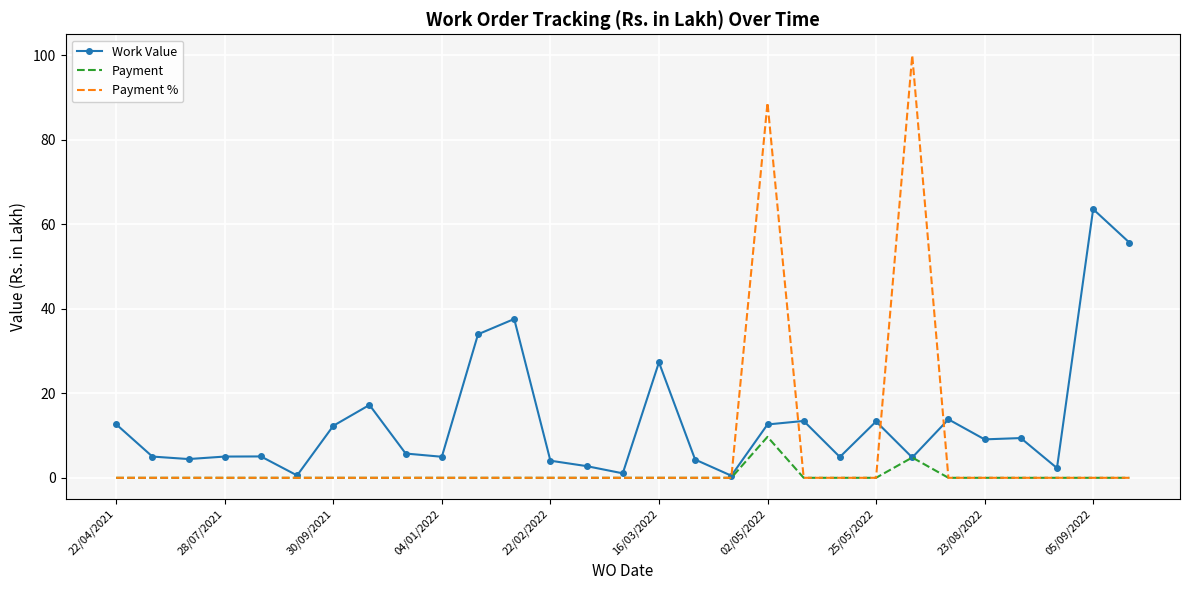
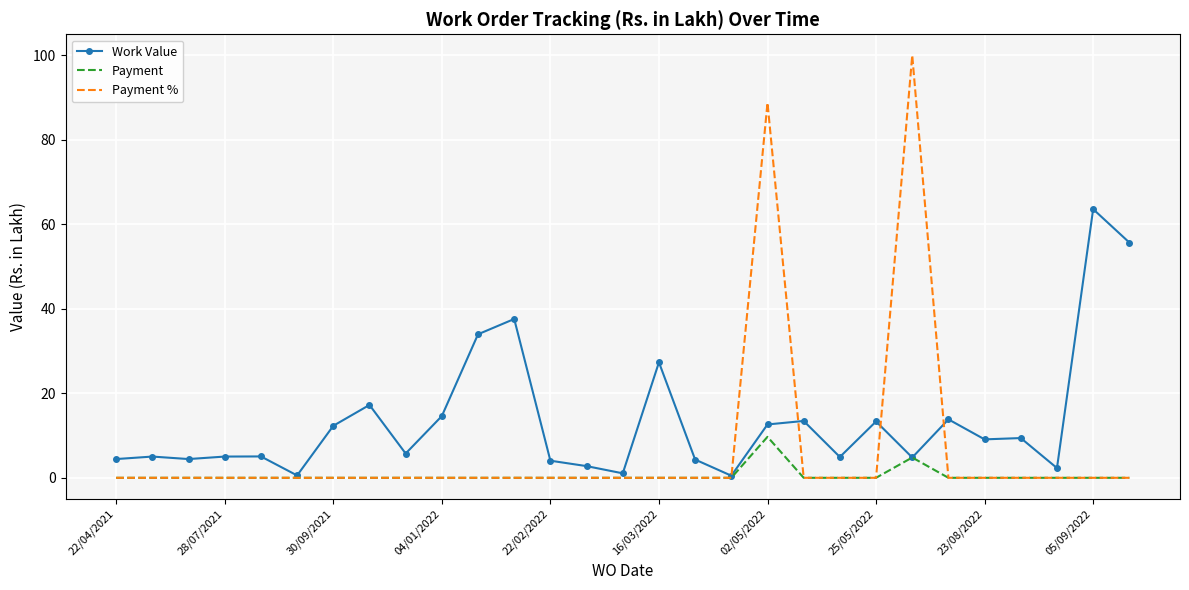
  {
    "Work Value": {
-     "22/04/2021": 13,
-     "04/01/2022": 5,
+     "22/04/2021": 4,
+     "04/01/2022": 15,
      "02/05/2022": 13,
      "25/05/2022": 13,
      "23/08/2022": 9,
      "05/09/2022": 64
    },
    "Payment": {
      "02/05/2022": 10
    },
    "Payment %": {
      "02/05/2022": 89
    }
  }
